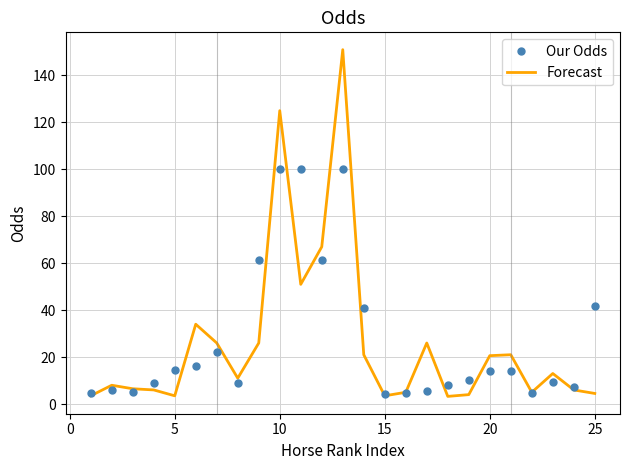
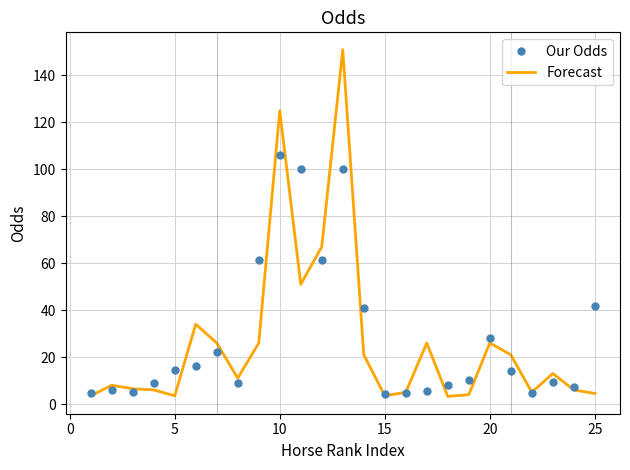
  {
    "Our Odds": {
      "5": 14,
-     "10": 100,
-     "20": 14,
+     "10": 106,
+     "20": 28,
      "25": 42
    },
    "Forecast": {
      "5": 4,
      "10": 125,
-     "20": 21,
+     "20": 26,
      "25": 5
    }
  }
